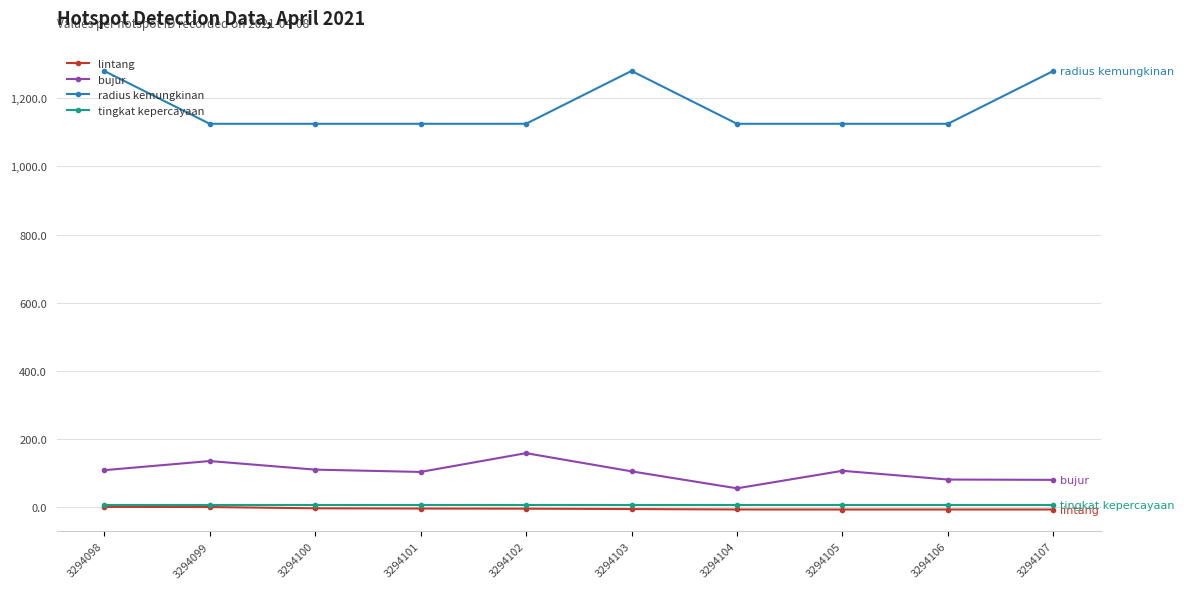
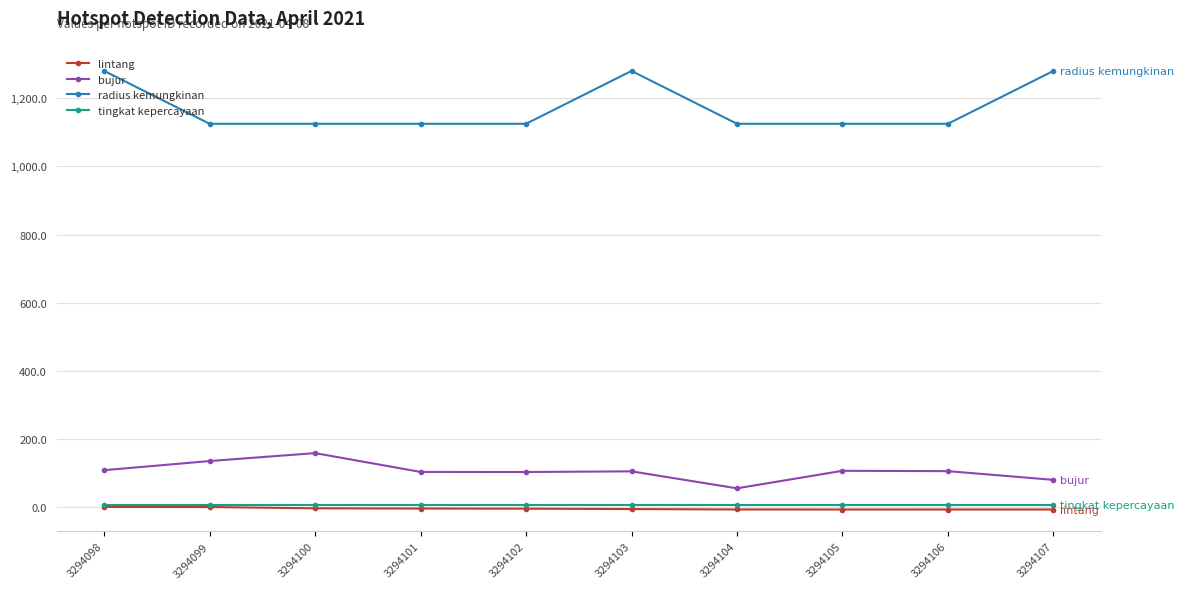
  {
    "lintang": {
      "3294100": "0",
      "3294101": "0",
      "3294102": "0",
      "3294103": "0",
      "3294104": "-10",
      "3294105": "-10",
      "3294106": "-10",
      "3294107": "-10"
    },
    "bujur": {
      "3294098": "110",
      "3294099": "140",
-     "3294100": "110",
+     "3294100": "160",
      "3294101": "100",
-     "3294102": "160",
+     "3294102": "100",
      "3294103": "110",
      "3294104": "60",
      "3294105": "110",
-     "3294106": "80",
+     "3294106": "110",
      "3294107": "80"
    },
    "radius kemungkinan": {
      "3294098": "1,280",
      "3294099": "1,130",
      "3294100": "1,130",
      "3294101": "1,130",
      "3294102": "1,130",
      "3294103": "1,280",
      "3294104": "1,130",
      "3294105": "1,130",
      "3294106": "1,130",
      "3294107": "1,280"
    },
    "tingkat kepercayaan": {
      "3294100": "10",
      "3294101": "10",
      "3294102": "10",
      "3294103": "10",
      "3294104": "10",
      "3294105": "10",
      "3294106": "10",
      "3294107": "10"
    }
  }
